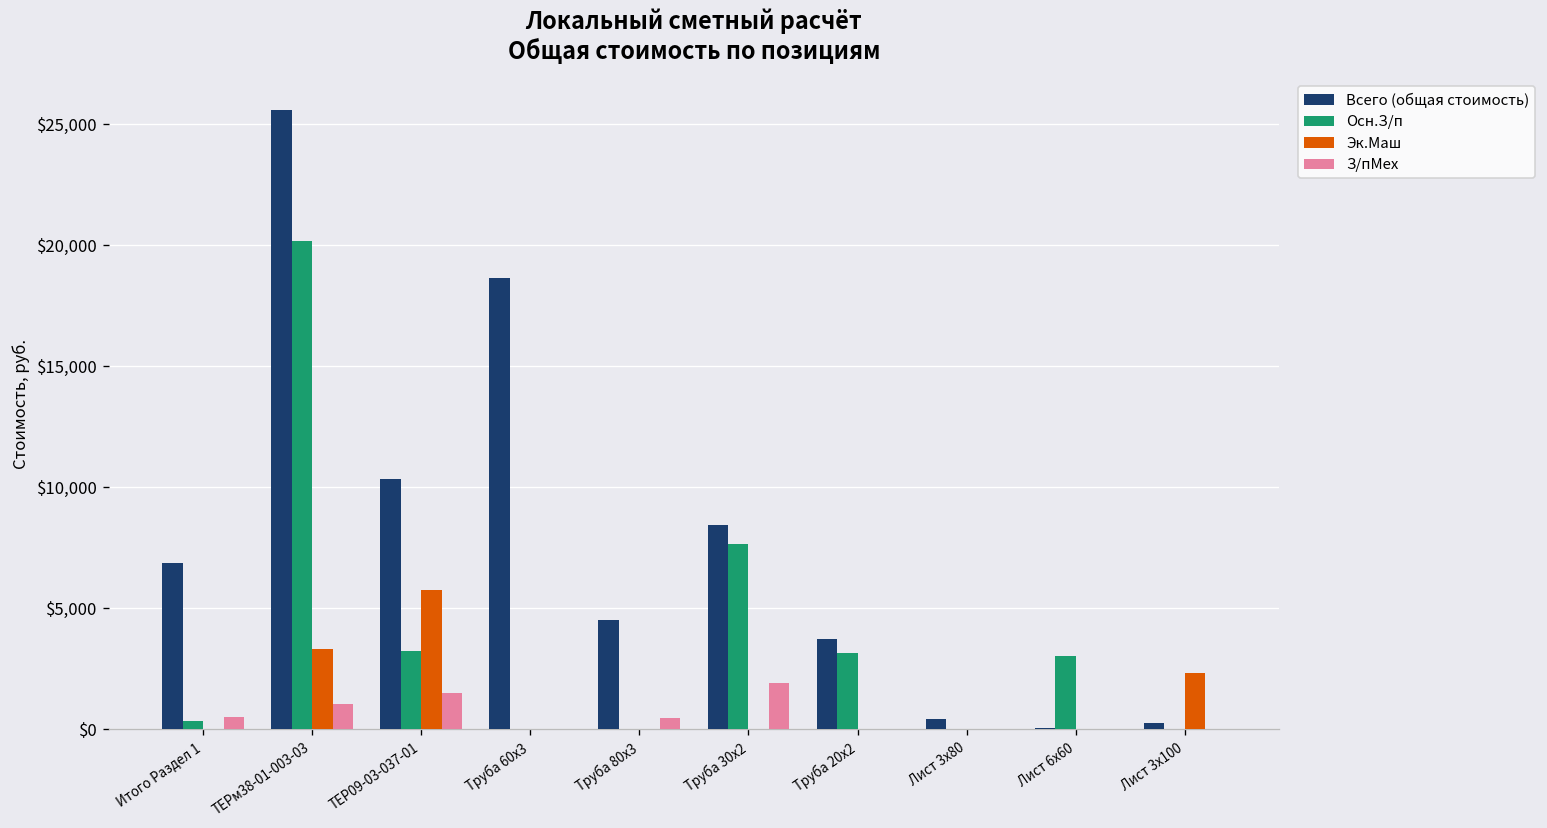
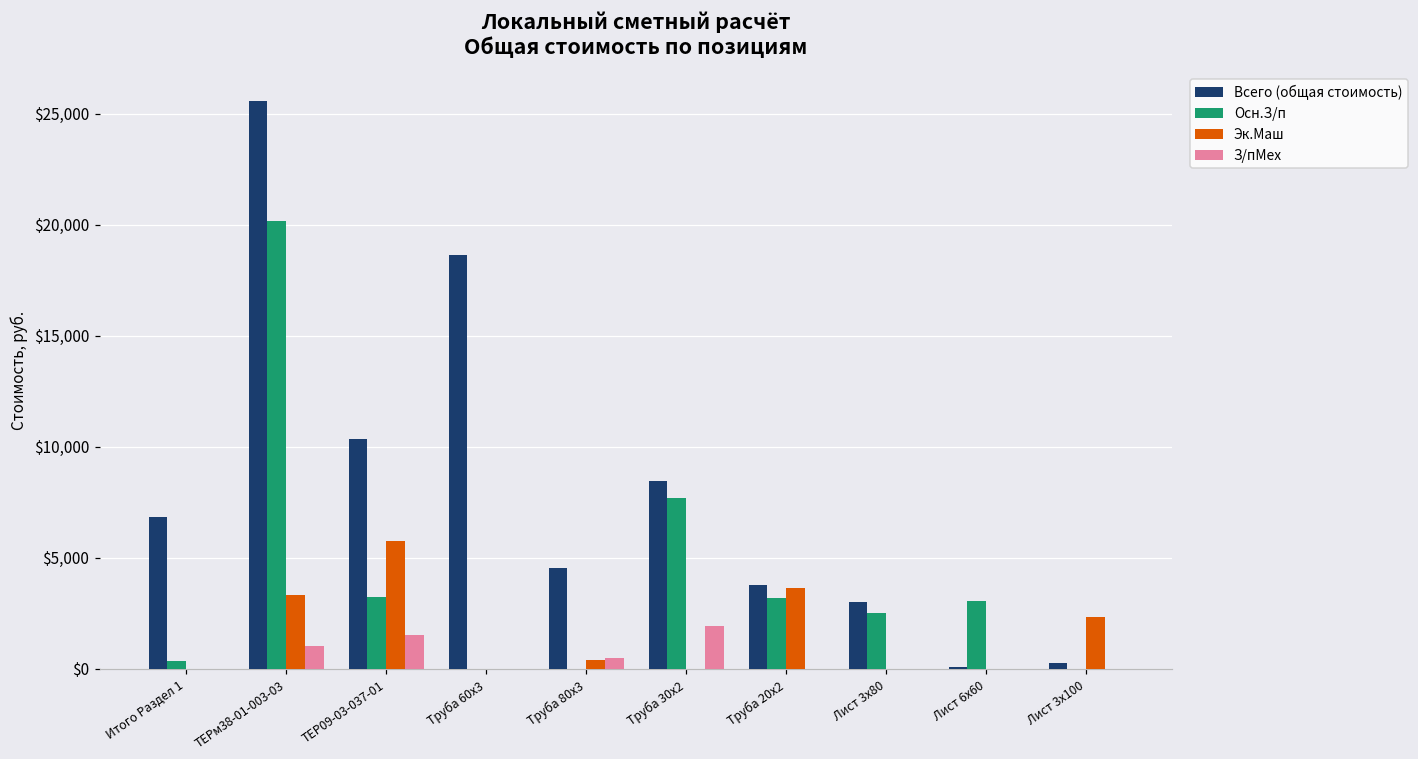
  {
    "Всего (общая стоимость)": {
      "Итого Раздел 1": "$6,900",
      "ТЕРм38-01-003-03": "$25,600",
      "ТЕР09-03-037-01": "$10,300",
      "Труба 60х3": "$18,600",
      "Труба 80х3": "$4,500",
      "Труба 30х2": "$8,400",
      "Труба 20х2": "$3,700",
-     "Лист 3х80": "$400",
+     "Лист 3х80": "$3,000",
      "Лист 3х100": "$300"
    },
    "Осн.З/п": {
      "Итого Раздел 1": "$400",
      "ТЕРм38-01-003-03": "$20,200",
      "ТЕР09-03-037-01": "$3,200",
      "Труба 60х3": "$0",
      "Труба 80х3": "$0",
      "Труба 30х2": "$7,700",
      "Труба 20х2": "$3,200",
-     "Лист 3х80": "$0",
+     "Лист 3х80": "$2,500",
      "Лист 6х60": "$3,000",
      "Лист 3х100": "$0"
    },
    "Эк.Маш": {
      "Итого Раздел 1": "$0",
      "ТЕРм38-01-003-03": "$3,300",
      "ТЕР09-03-037-01": "$5,700",
      "Труба 60х3": "$0",
-     "Труба 80х3": "$0",
+     "Труба 80х3": "$400",
      "Труба 30х2": "$0",
-     "Труба 20х2": "$0",
+     "Труба 20х2": "$3,600",
      "Лист 3х80": "$0",
      "Лист 6х60": "$0",
      "Лист 3х100": "$2,300"
    },
    "З/пМех": {
-     "Итого Раздел 1": "$500",
+     "Итого Раздел 1": "$0",
      "ТЕРм38-01-003-03": "$1,000",
      "ТЕР09-03-037-01": "$1,500",
      "Труба 60х3": "$0",
      "Труба 80х3": "$500",
      "Труба 30х2": "$1,900",
      "Труба 20х2": "$0",
      "Лист 3х80": "$0",
      "Лист 6х60": "$0",
      "Лист 3х100": "$0"
    }
  }
